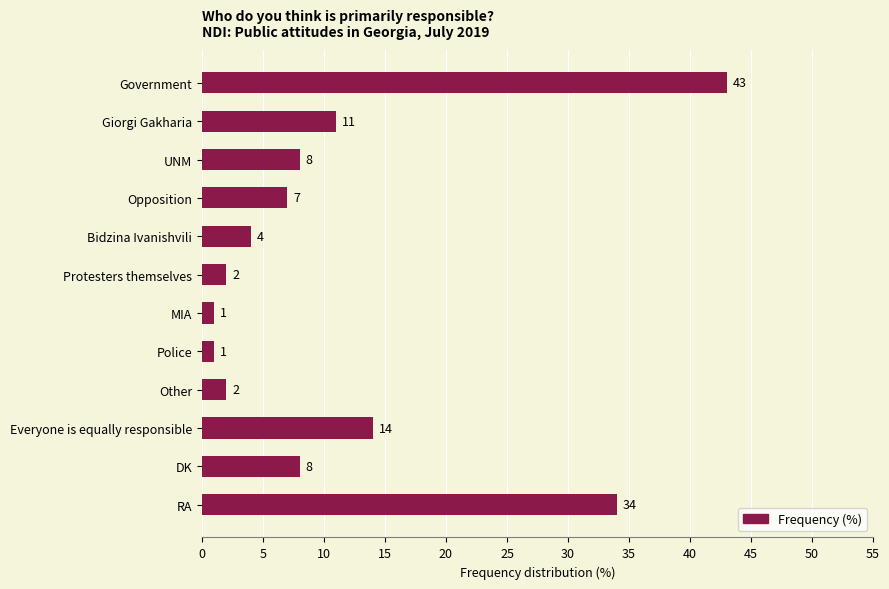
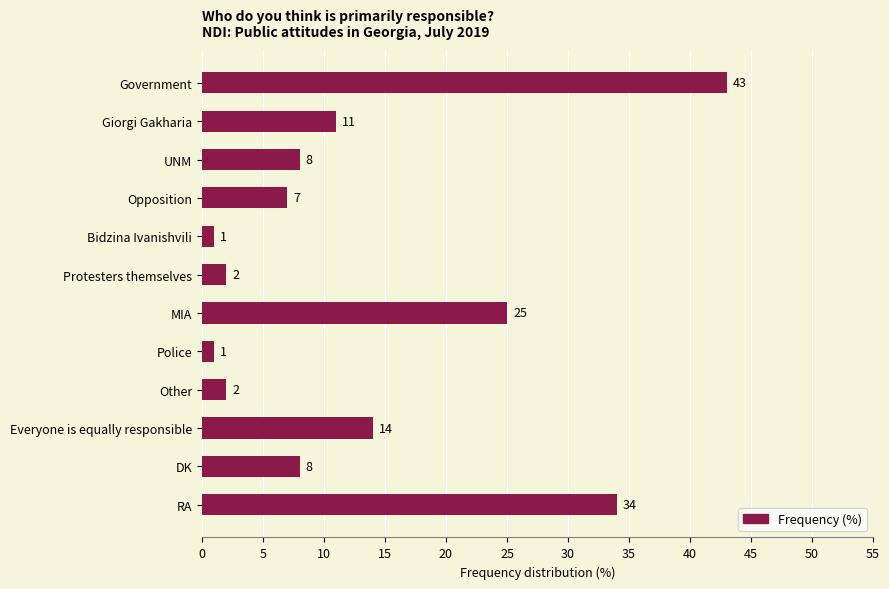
  {
    "Government": 43,
    "Giorgi Gakharia": 11,
    "UNM": 8,
    "Opposition": 7,
-   "Bidzina Ivanishvili": 4,
+   "Bidzina Ivanishvili": 1,
    "Protesters themselves": 2,
-   "MIA": 1,
+   "MIA": 25,
    "Police": 1,
    "Other": 2,
    "Everyone is equally responsible": 14,
    "DK": 8,
    "RA": 34
  }
